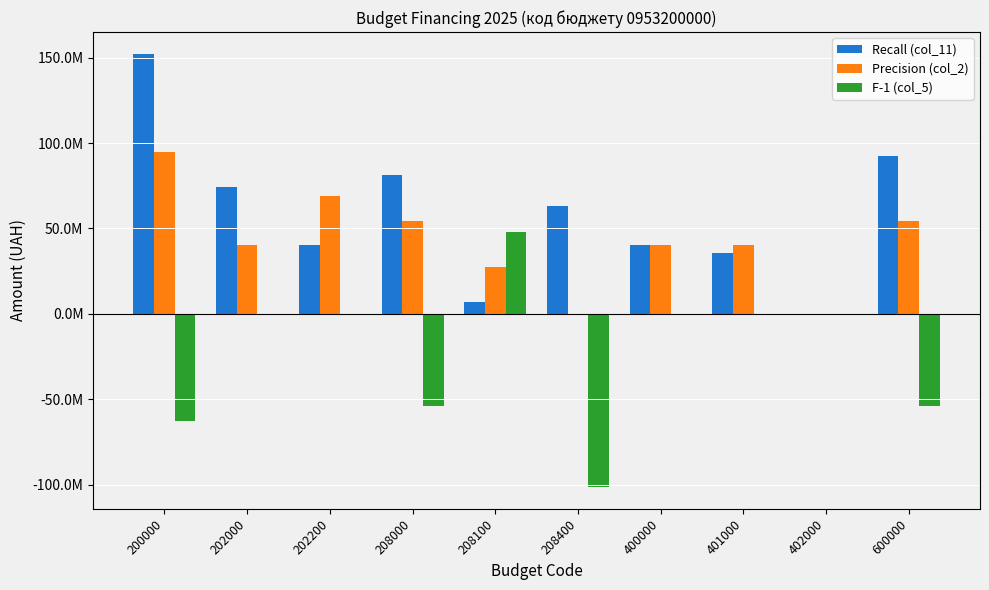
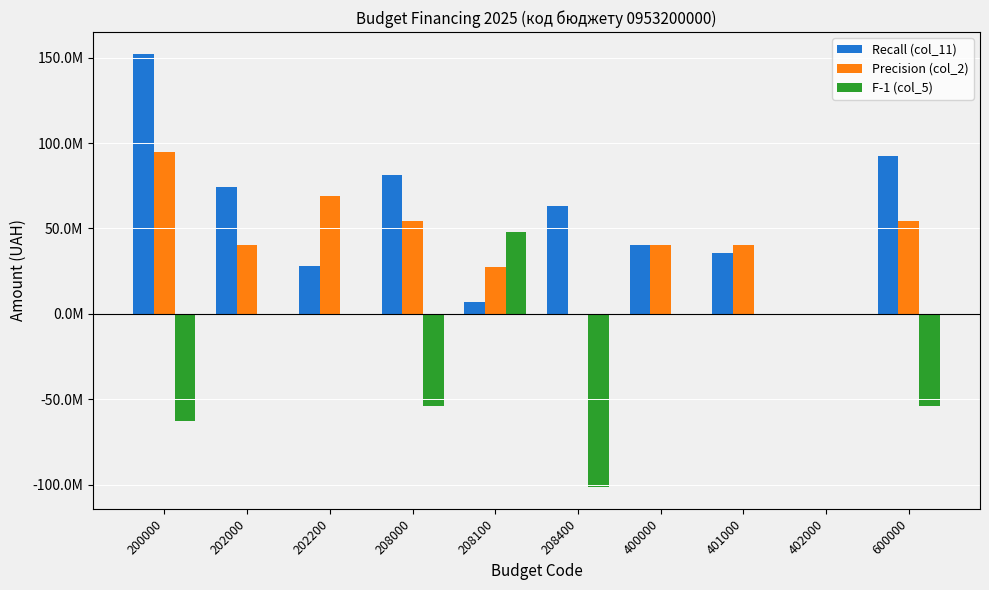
  {
    "Recall (col_11)": {
      "200000": 152000000,
      "202000": 74000000,
-     "202200": 40000000,
+     "202200": 28000000,
      "208000": 81000000,
      "208100": 7000000,
      "208400": 63000000,
      "400000": 40000000,
      "401000": 35000000,
      "600000": 92000000
    },
    "Precision (col_2)": {
      "200000": 95000000,
      "202000": 40000000,
      "202200": 69000000,
      "208000": 55000000,
      "208100": 27000000,
      "208400": 0,
      "400000": 40000000,
      "401000": 40000000,
      "600000": 55000000
    },
    "F-1 (col_5)": {
      "200000": -63000000,
      "202000": 0,
      "202200": 0,
      "208000": -54000000,
      "208100": 48000000,
      "208400": -101000000,
      "400000": 0,
      "401000": 0,
      "402000": 0,
      "600000": -54000000
    }
  }
